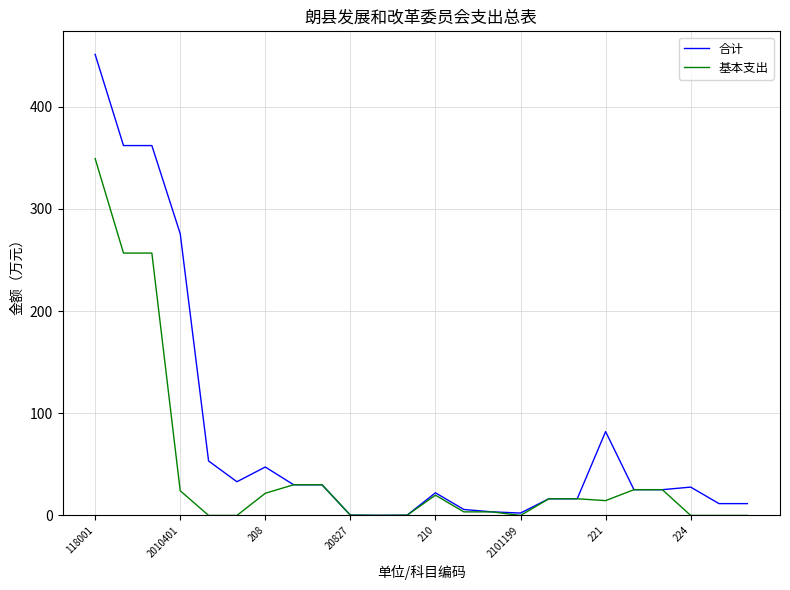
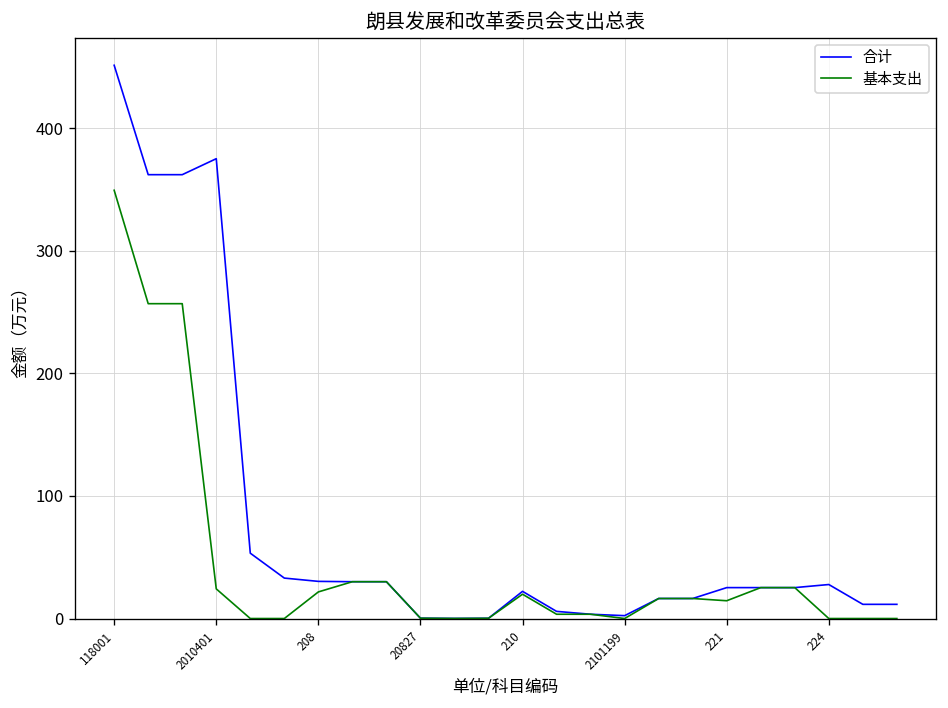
  {
    "合计": {
      "118001": 451,
-     "2010401": 276,
-     "208": 47,
-     "221": 82,
+     "2010401": 375,
+     "208": 30,
+     "221": 25,
      "224": 28
    },
    "基本支出": {
      "118001": 349,
      "2010401": 24,
      "208": 22,
      "221": 15,
      "224": 0
    }
  }
